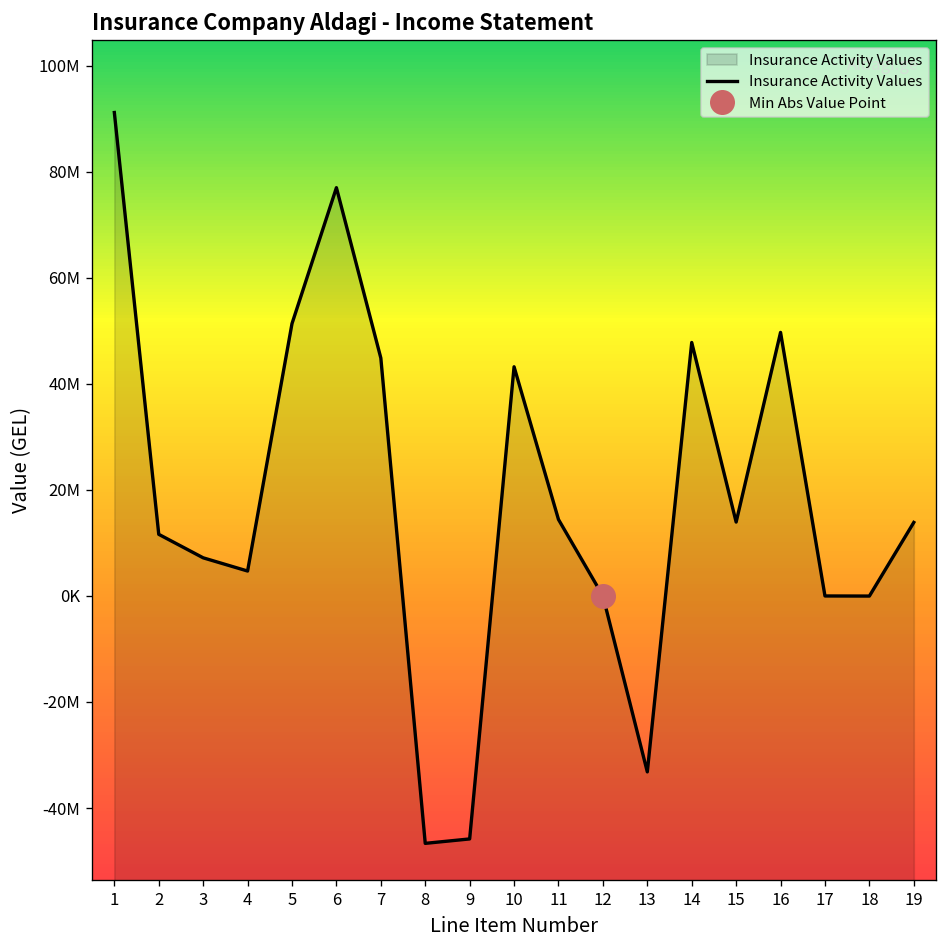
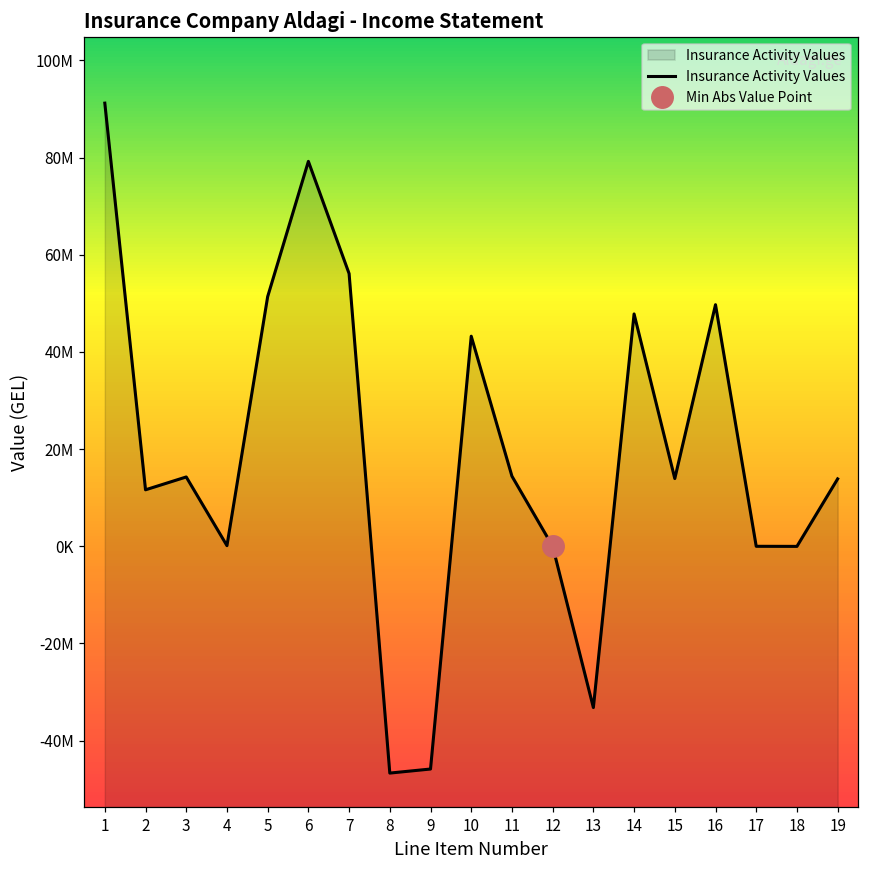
  {
    "Insurance Activity Values": {
      "1": 91000000,
      "2": 12000000,
-     "3": 7000000,
-     "4": 5000000,
+     "3": 14000000,
+     "4": 0,
      "5": 51000000,
-     "6": 77000000,
-     "7": 45000000,
+     "6": 79000000,
+     "7": 56000000,
      "8": -47000000,
      "9": -46000000,
      "10": 43000000,
      "11": 14000000,
      "13": -33000000,
      "14": 48000000,
      "15": 14000000,
      "16": 50000000,
      "17": 0,
      "18": 0,
      "19": 14000000
    }
  }
